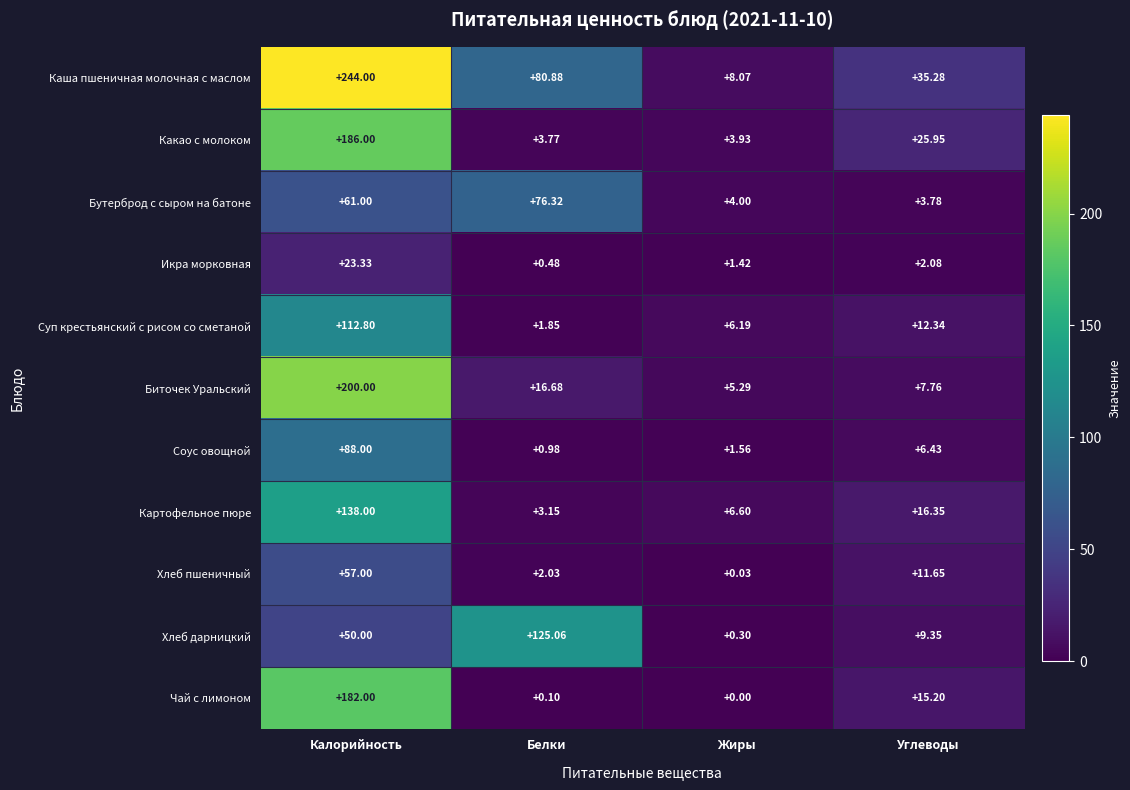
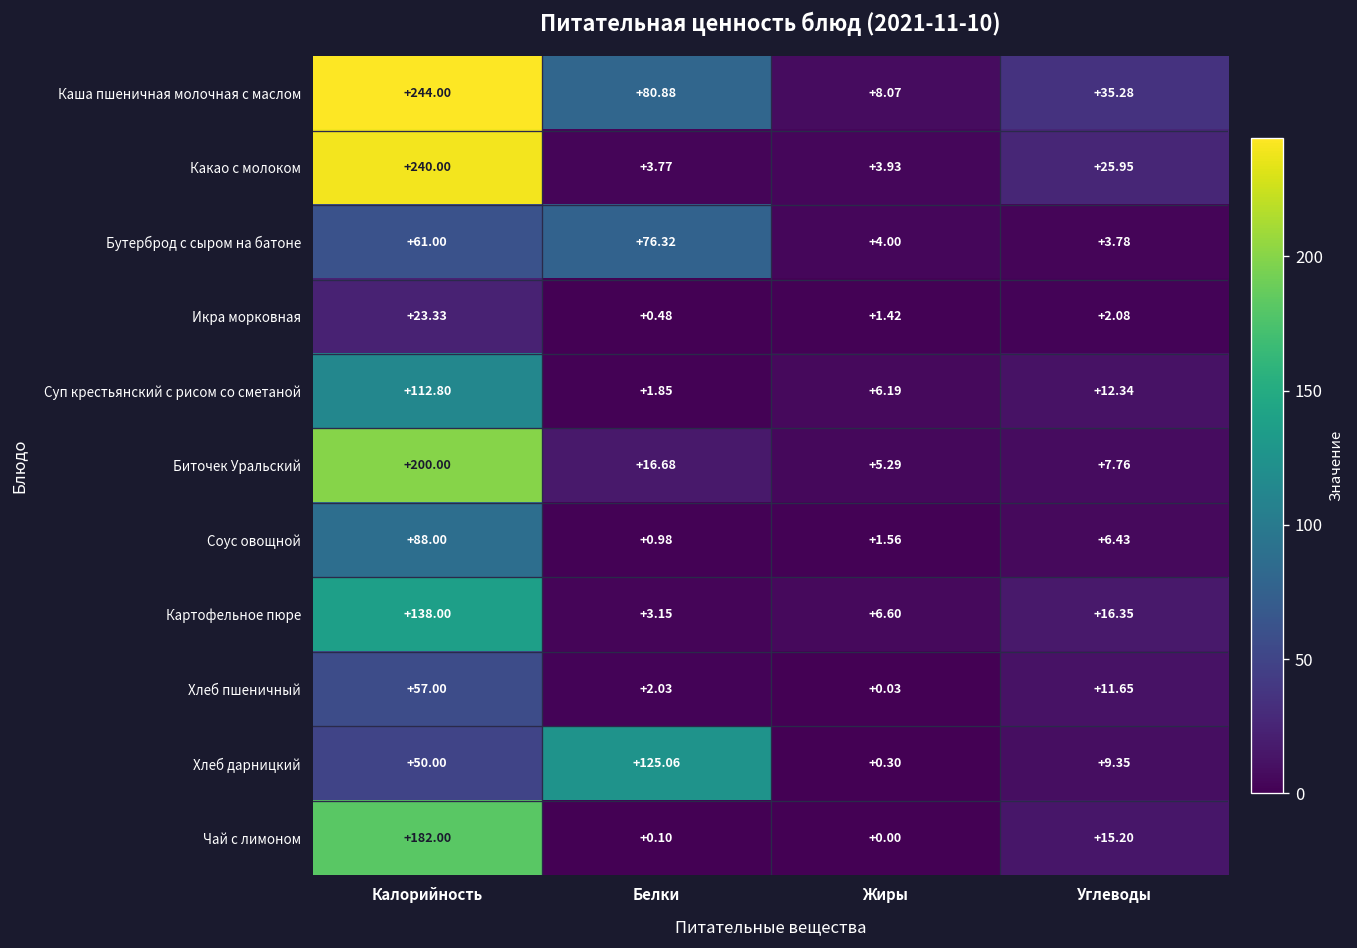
  {
    "Каша пшеничная молочная с маслом": {
      "Калорийность": "+244.00",
      "Белки": "+80.88",
      "Жиры": "+8.07",
      "Углеводы": "+35.28"
    },
    "Какао с молоком": {
-     "Калорийность": "+186.00",
+     "Калорийность": "+240.00",
      "Белки": "+3.77",
      "Жиры": "+3.93",
      "Углеводы": "+25.95"
    },
    "Бутерброд с сыром на батоне": {
      "Калорийность": "+61.00",
      "Белки": "+76.32",
      "Жиры": "+4.00",
      "Углеводы": "+3.78"
    },
    "Икра морковная": {
      "Калорийность": "+23.33",
      "Белки": "+0.48",
      "Жиры": "+1.42",
      "Углеводы": "+2.08"
    },
    "Суп крестьянский с рисом со сметаной": {
      "Калорийность": "+112.80",
      "Белки": "+1.85",
      "Жиры": "+6.19",
      "Углеводы": "+12.34"
    },
    "Биточек Уральский": {
      "Калорийность": "+200.00",
      "Белки": "+16.68",
      "Жиры": "+5.29",
      "Углеводы": "+7.76"
    },
    "Соус овощной": {
      "Калорийность": "+88.00",
      "Белки": "+0.98",
      "Жиры": "+1.56",
      "Углеводы": "+6.43"
    },
    "Картофельное пюре": {
      "Калорийность": "+138.00",
      "Белки": "+3.15",
      "Жиры": "+6.60",
      "Углеводы": "+16.35"
    },
    "Хлеб пшеничный": {
      "Калорийность": "+57.00",
      "Белки": "+2.03",
      "Жиры": "+0.03",
      "Углеводы": "+11.65"
    },
    "Хлеб дарницкий": {
      "Калорийность": "+50.00",
      "Белки": "+125.06",
      "Жиры": "+0.30",
      "Углеводы": "+9.35"
    },
    "Чай с лимоном": {
      "Калорийность": "+182.00",
      "Белки": "+0.10",
      "Жиры": "+0.00",
      "Углеводы": "+15.20"
    }
  }
